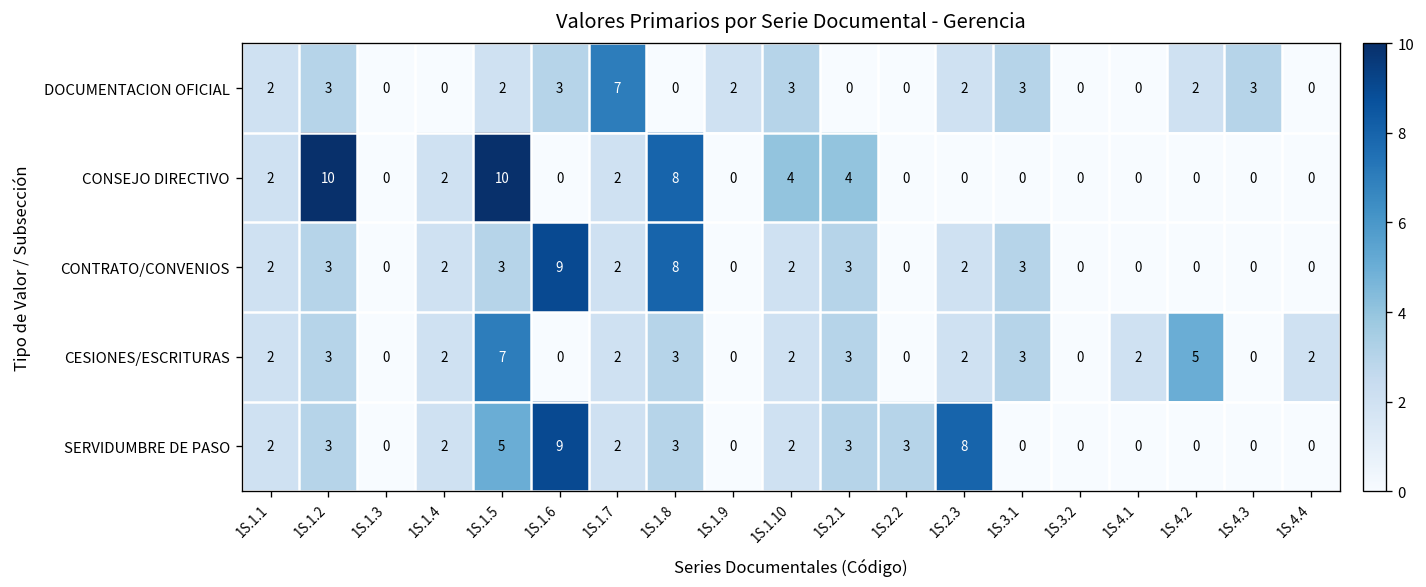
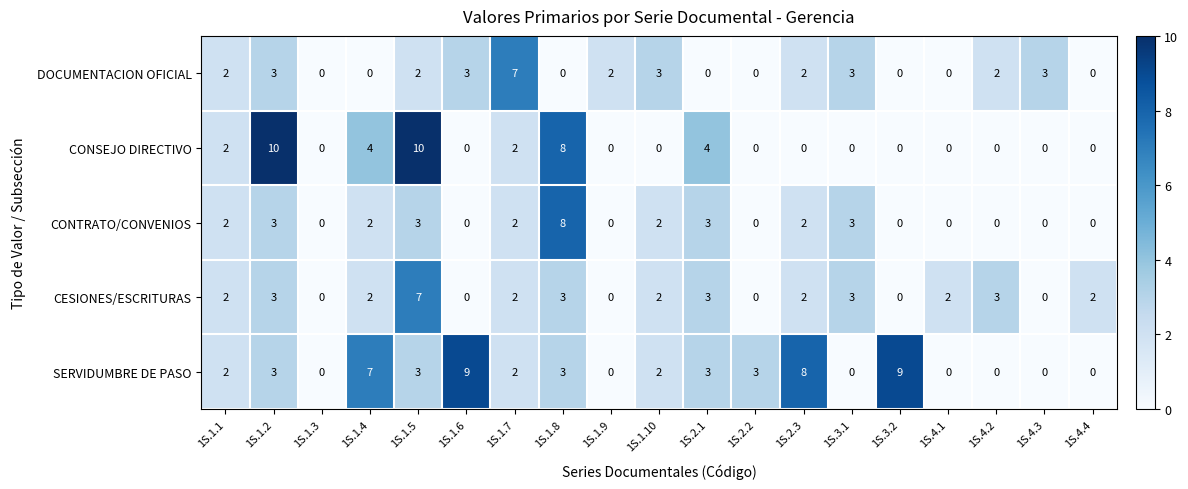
  {
    "DOCUMENTACION OFICIAL": {
      "1S.1.1": 2,
      "1S.1.2": 3,
      "1S.1.3": 0,
      "1S.1.4": 0,
      "1S.1.5": 2,
      "1S.1.6": 3,
      "1S.1.7": 7,
      "1S.1.8": 0,
      "1S.1.9": 2,
      "1S.1.10": 3,
      "1S.2.1": 0,
      "1S.2.2": 0,
      "1S.2.3": 2,
      "1S.3.1": 3,
      "1S.3.2": 0,
      "1S.4.1": 0,
      "1S.4.2": 2,
      "1S.4.3": 3,
      "1S.4.4": 0
    },
    "CONSEJO DIRECTIVO": {
      "1S.1.1": 2,
      "1S.1.2": 10,
      "1S.1.3": 0,
-     "1S.1.4": 2,
+     "1S.1.4": 4,
      "1S.1.5": 10,
      "1S.1.6": 0,
      "1S.1.7": 2,
      "1S.1.8": 8,
      "1S.1.9": 0,
-     "1S.1.10": 4,
+     "1S.1.10": 0,
      "1S.2.1": 4,
      "1S.2.2": 0,
      "1S.2.3": 0,
      "1S.3.1": 0,
      "1S.3.2": 0,
      "1S.4.1": 0,
      "1S.4.2": 0,
      "1S.4.3": 0,
      "1S.4.4": 0
    },
    "CONTRATO/CONVENIOS": {
      "1S.1.1": 2,
      "1S.1.2": 3,
      "1S.1.3": 0,
      "1S.1.4": 2,
      "1S.1.5": 3,
-     "1S.1.6": 9,
+     "1S.1.6": 0,
      "1S.1.7": 2,
      "1S.1.8": 8,
      "1S.1.9": 0,
      "1S.1.10": 2,
      "1S.2.1": 3,
      "1S.2.2": 0,
      "1S.2.3": 2,
      "1S.3.1": 3,
      "1S.3.2": 0,
      "1S.4.1": 0,
      "1S.4.2": 0,
      "1S.4.3": 0,
      "1S.4.4": 0
    },
    "CESIONES/ESCRITURAS": {
      "1S.1.1": 2,
      "1S.1.2": 3,
      "1S.1.3": 0,
      "1S.1.4": 2,
      "1S.1.5": 7,
      "1S.1.6": 0,
      "1S.1.7": 2,
      "1S.1.8": 3,
      "1S.1.9": 0,
      "1S.1.10": 2,
      "1S.2.1": 3,
      "1S.2.2": 0,
      "1S.2.3": 2,
      "1S.3.1": 3,
      "1S.3.2": 0,
      "1S.4.1": 2,
-     "1S.4.2": 5,
+     "1S.4.2": 3,
      "1S.4.3": 0,
      "1S.4.4": 2
    },
    "SERVIDUMBRE DE PASO": {
      "1S.1.1": 2,
      "1S.1.2": 3,
      "1S.1.3": 0,
-     "1S.1.4": 2,
-     "1S.1.5": 5,
+     "1S.1.4": 7,
+     "1S.1.5": 3,
      "1S.1.6": 9,
      "1S.1.7": 2,
      "1S.1.8": 3,
      "1S.1.9": 0,
      "1S.1.10": 2,
      "1S.2.1": 3,
      "1S.2.2": 3,
      "1S.2.3": 8,
      "1S.3.1": 0,
-     "1S.3.2": 0,
+     "1S.3.2": 9,
      "1S.4.1": 0,
      "1S.4.2": 0,
      "1S.4.3": 0,
      "1S.4.4": 0
    }
  }
